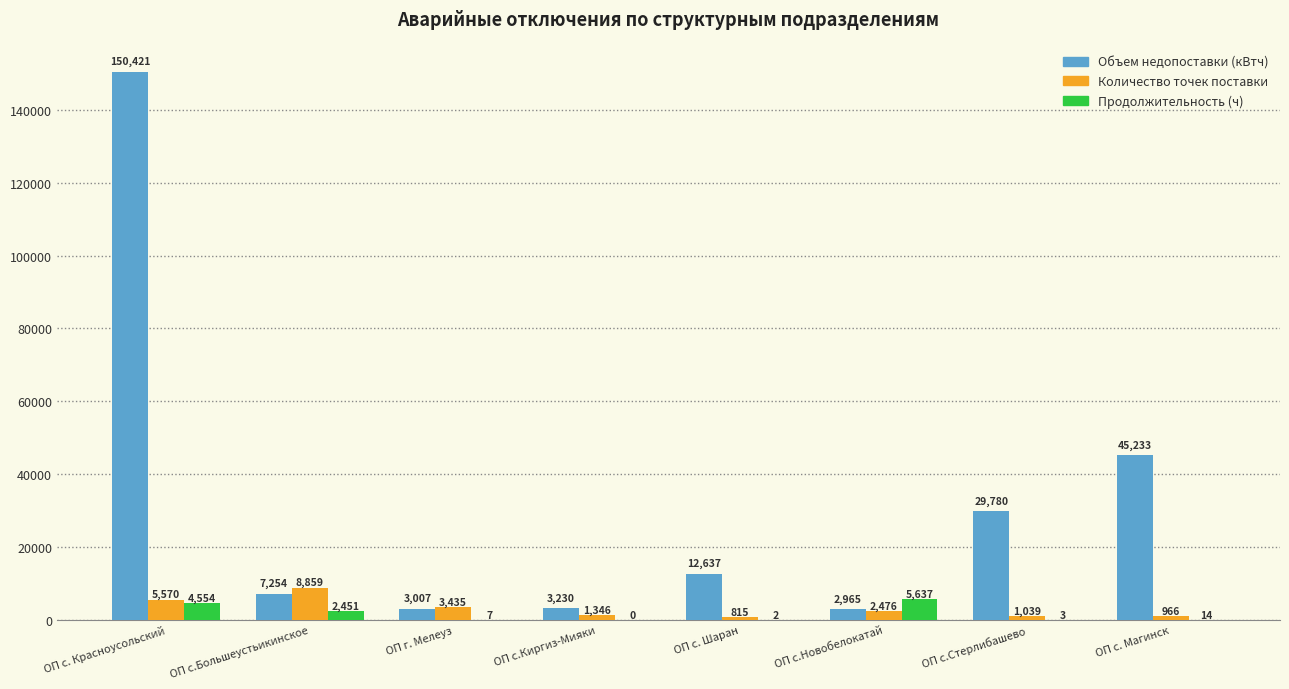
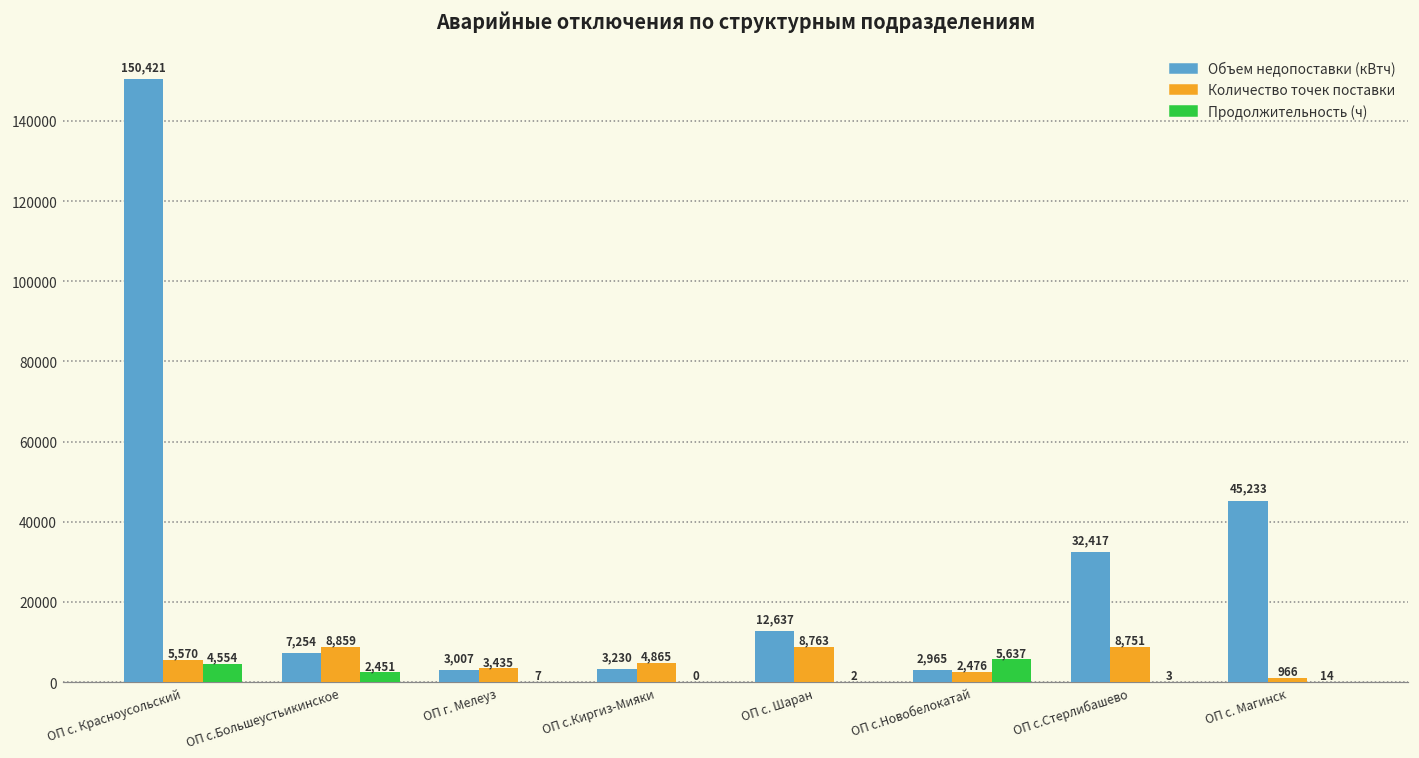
  {
    "Объем недопоставки (кВтч)": {
      "ОП с. Красноусольский": "150,421",
      "ОП с.Большеустьикинское": "7,254",
      "ОП г. Мелеуз": "3,007",
      "ОП с.Киргиз-Мияки": "3,230",
      "ОП с. Шаран": "12,637",
      "ОП с.Новобелокатай": "2,965",
-     "ОП с.Стерлибашево": "29,780",
+     "ОП с.Стерлибашево": "32,417",
      "ОП с. Магинск": "45,233"
    },
    "Количество точек поставки": {
      "ОП с. Красноусольский": "5,570",
      "ОП с.Большеустьикинское": "8,859",
      "ОП г. Мелеуз": "3,435",
-     "ОП с.Киргиз-Мияки": "1,346",
-     "ОП с. Шаран": "815",
+     "ОП с.Киргиз-Мияки": "4,865",
+     "ОП с. Шаран": "8,763",
      "ОП с.Новобелокатай": "2,476",
-     "ОП с.Стерлибашево": "1,039",
+     "ОП с.Стерлибашево": "8,751",
      "ОП с. Магинск": "966"
    },
    "Продолжительность (ч)": {
      "ОП с. Красноусольский": "4,554",
      "ОП с.Большеустьикинское": "2,451",
      "ОП г. Мелеуз": "7",
      "ОП с.Киргиз-Мияки": "0",
      "ОП с. Шаран": "2",
      "ОП с.Новобелокатай": "5,637",
      "ОП с.Стерлибашево": "3",
      "ОП с. Магинск": "14"
    }
  }
